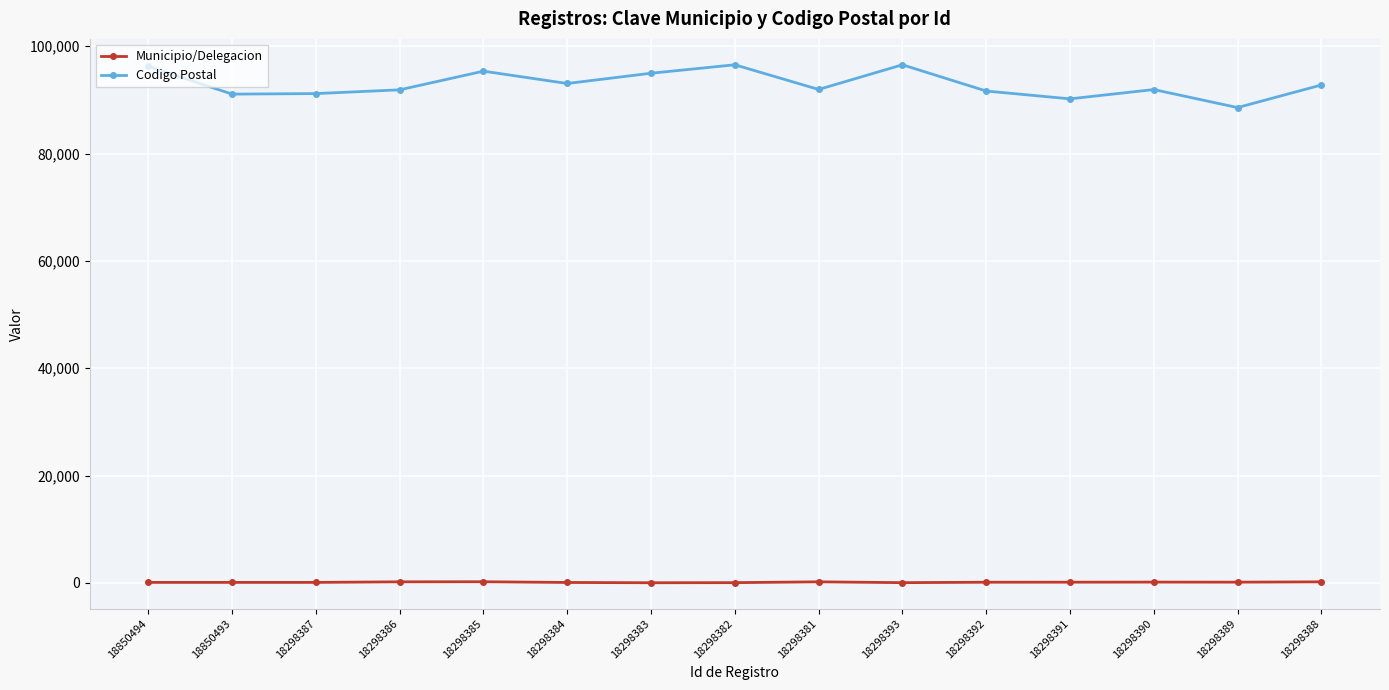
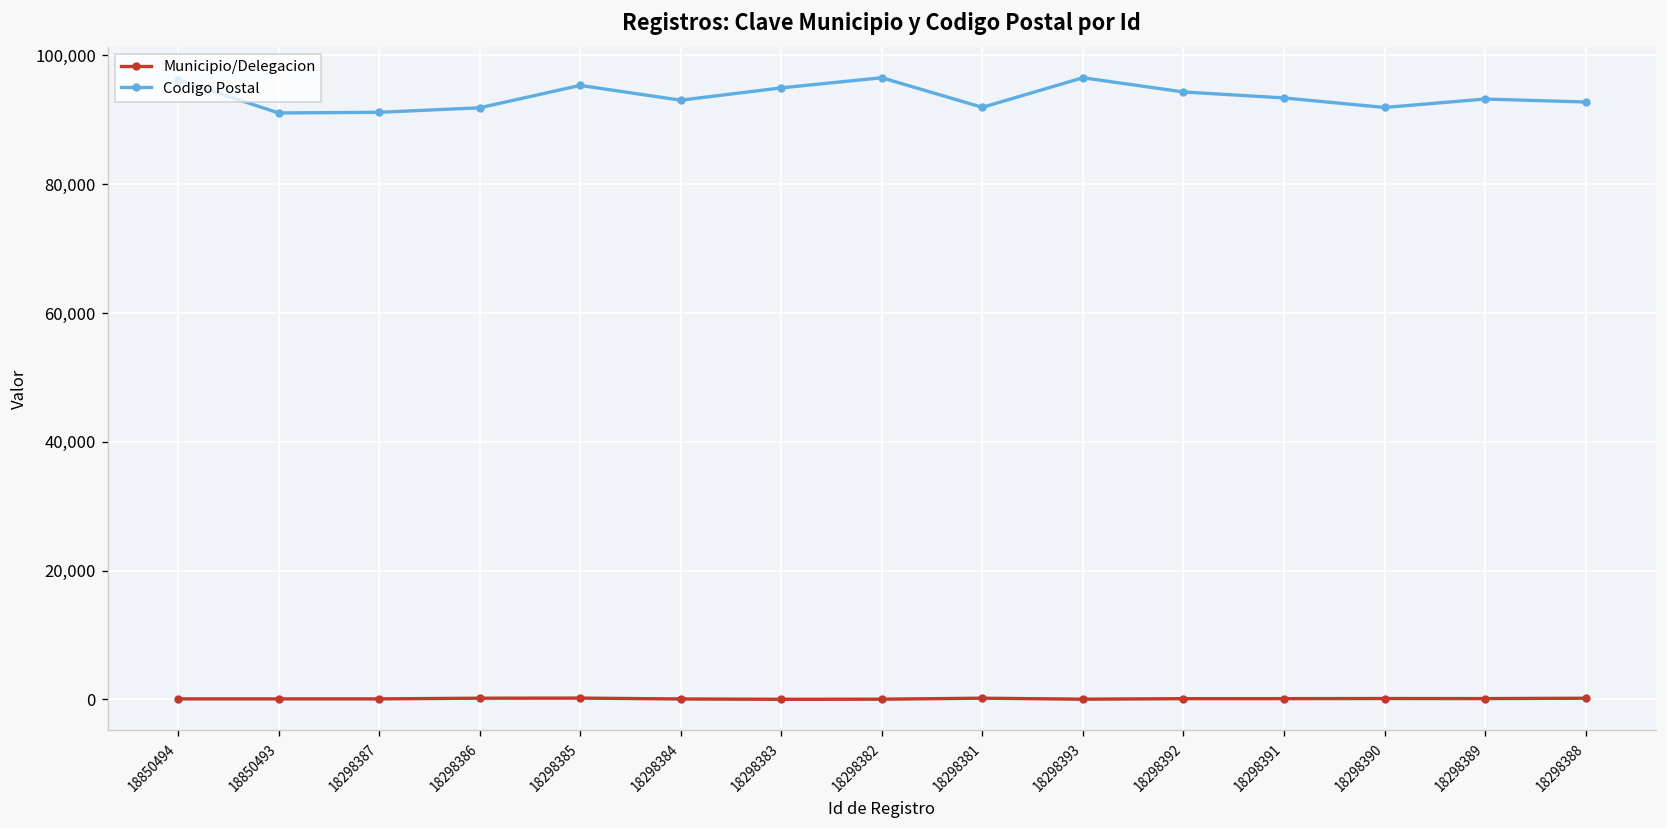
  {
    "Municipio/Delegacion": {
      "18850494": "0",
      "18850493": "0",
      "18298387": "0",
      "18298386": "0",
      "18298385": "0",
      "18298384": "0",
      "18298383": "0",
      "18298382": "0",
      "18298381": "0",
      "18298393": "0",
      "18298392": "0",
      "18298391": "0",
      "18298390": "0",
      "18298389": "0",
      "18298388": "0"
    },
    "Codigo Postal": {
      "18850493": "91,000",
      "18298387": "91,000",
      "18298386": "92,000",
      "18298385": "95,000",
      "18298384": "93,000",
      "18298383": "95,000",
      "18298382": "97,000",
      "18298381": "92,000",
      "18298393": "97,000",
-     "18298392": "92,000",
-     "18298391": "90,000",
+     "18298392": "94,000",
+     "18298391": "93,000",
      "18298390": "92,000",
-     "18298389": "89,000",
+     "18298389": "93,000",
      "18298388": "93,000"
    }
  }
